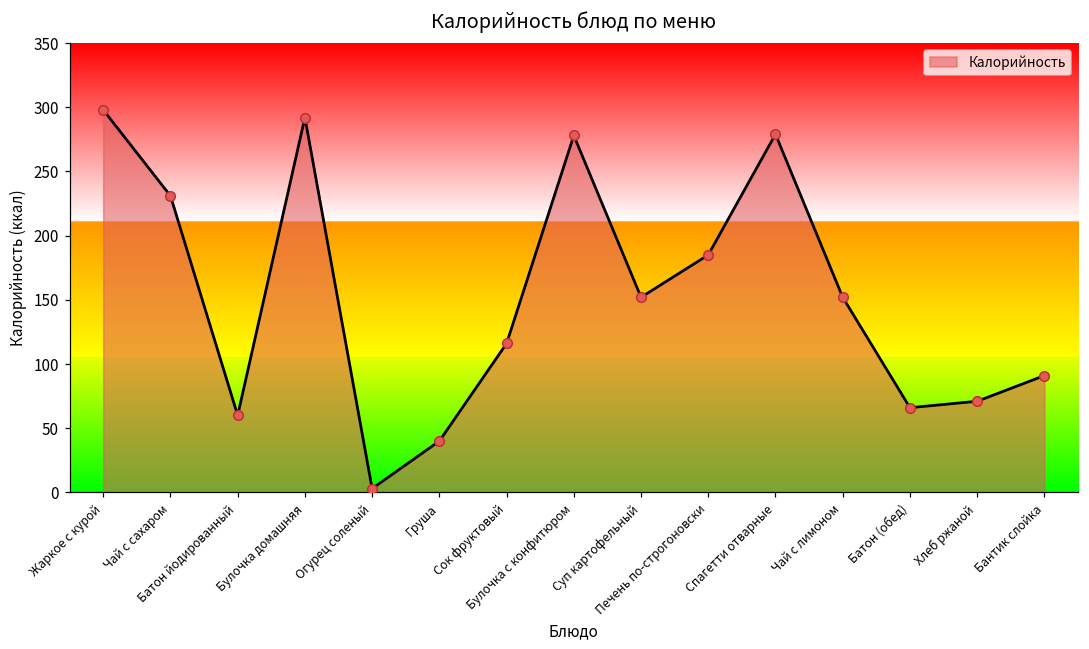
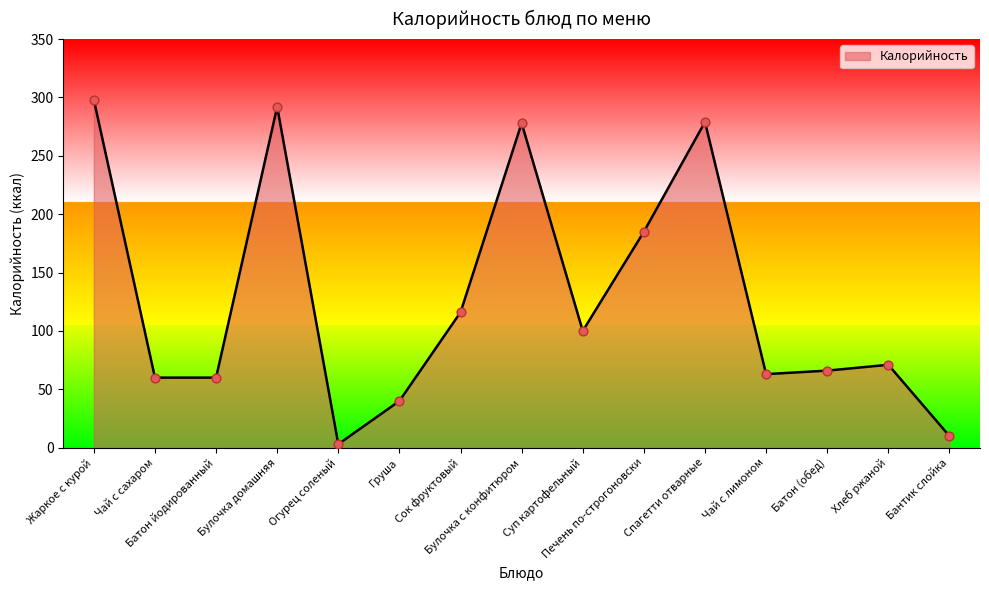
  {
    "Жаркое с курой": 298,
-   "Чай с сахаром": 231,
+   "Чай с сахаром": 60,
    "Батон йодированный": 60,
    "Булочка домашняя": 292,
    "Огурец соленый": 3,
    "Груша": 40,
    "Сок фруктовый": 116,
    "Булочка с конфитюром": 278,
-   "Суп картофельный": 152,
+   "Суп картофельный": 100,
    "Печень по-строгоновски": 185,
    "Спагетти отварные": 279,
-   "Чай с лимоном": 152,
+   "Чай с лимоном": 63,
    "Батон (обед)": 66,
    "Хлеб ржаной": 71,
-   "Бантик слойка": 91
+   "Бантик слойка": 10
  }
